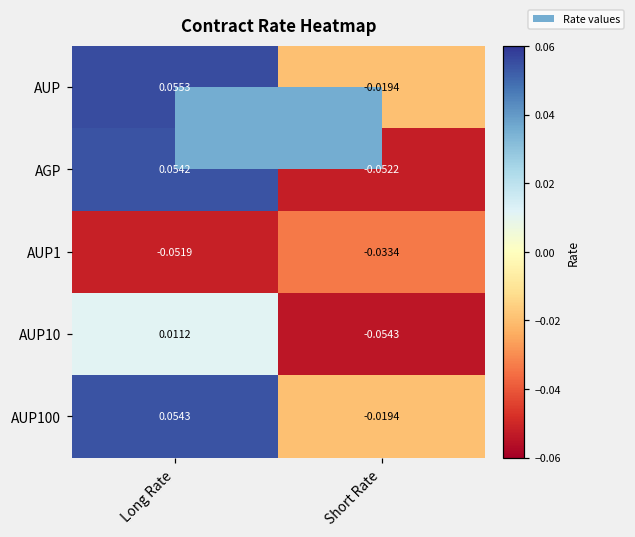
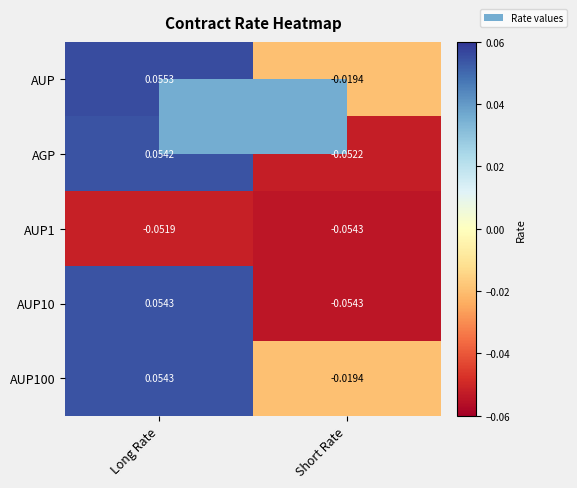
  {
    "AUP1": {
      "Long Rate": -0.0519,
-     "Short Rate": -0.0334
+     "Short Rate": -0.0543
    },
    "AUP10": {
-     "Long Rate": 0.0112,
+     "Long Rate": 0.0543,
      "Short Rate": -0.0543
    },
    "AUP100": {
      "Long Rate": 0.0543,
      "Short Rate": -0.0194
    }
  }
